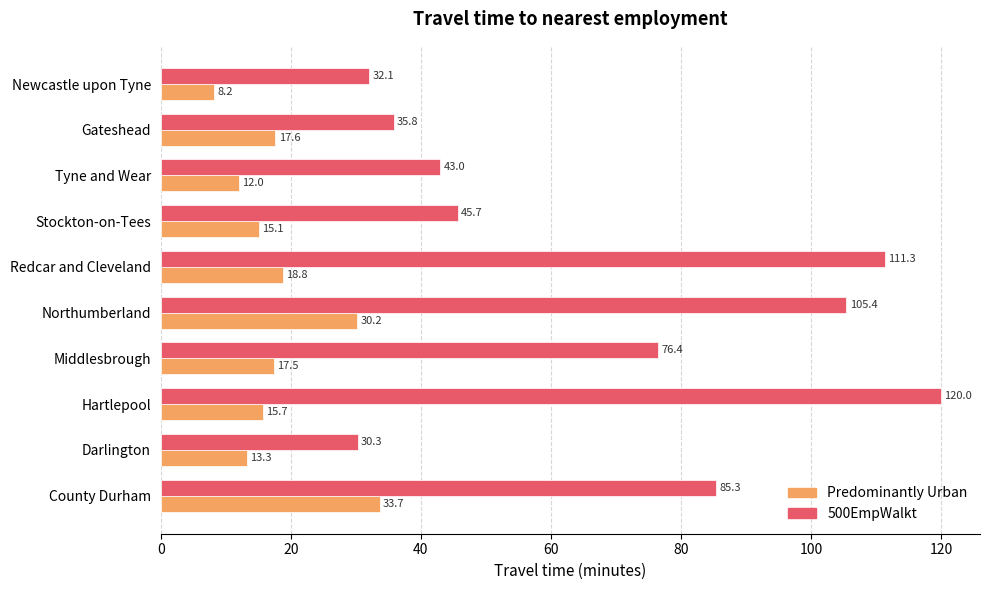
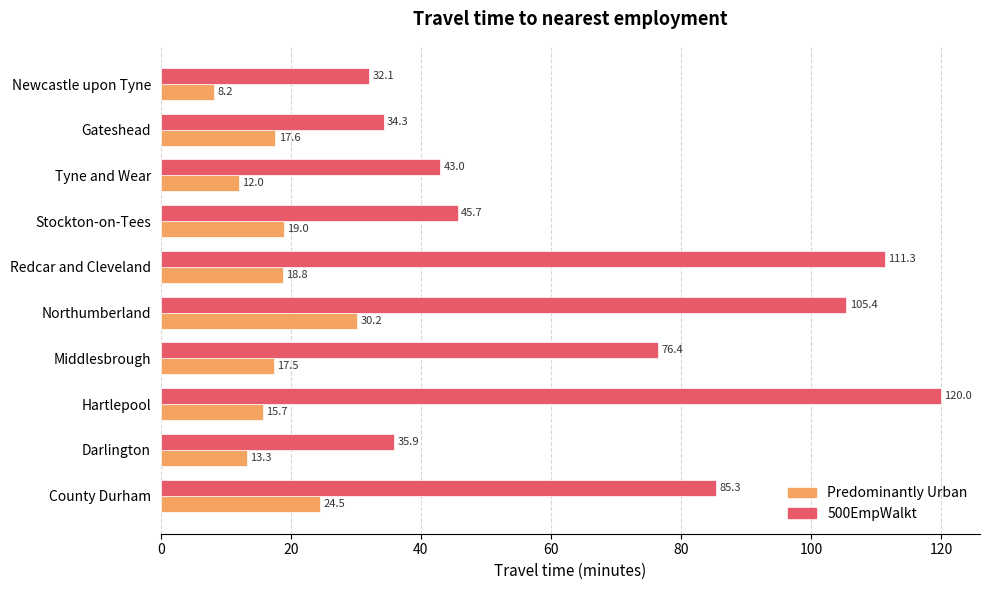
  {
    "Predominantly Urban": {
      "Newcastle upon Tyne": 8.2,
      "Gateshead": 17.6,
      "Tyne and Wear": 12.0,
-     "Stockton-on-Tees": 15.1,
+     "Stockton-on-Tees": 19.0,
      "Redcar and Cleveland": 18.8,
      "Northumberland": 30.2,
      "Middlesbrough": 17.5,
      "Hartlepool": 15.7,
      "Darlington": 13.3,
-     "County Durham": 33.7
+     "County Durham": 24.5
    },
    "500EmpWalkt": {
      "Newcastle upon Tyne": 32.1,
-     "Gateshead": 35.8,
+     "Gateshead": 34.3,
      "Tyne and Wear": 43.0,
      "Stockton-on-Tees": 45.7,
      "Redcar and Cleveland": 111.3,
      "Northumberland": 105.4,
      "Middlesbrough": 76.4,
      "Hartlepool": 120.0,
-     "Darlington": 30.3,
+     "Darlington": 35.9,
      "County Durham": 85.3
    }
  }
